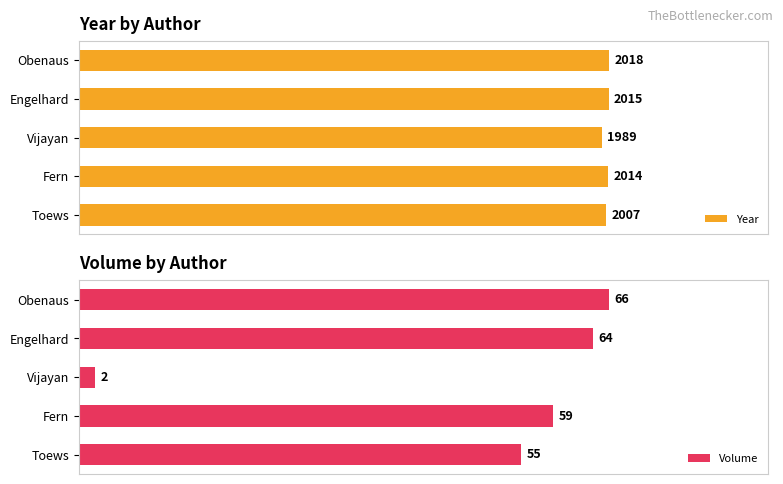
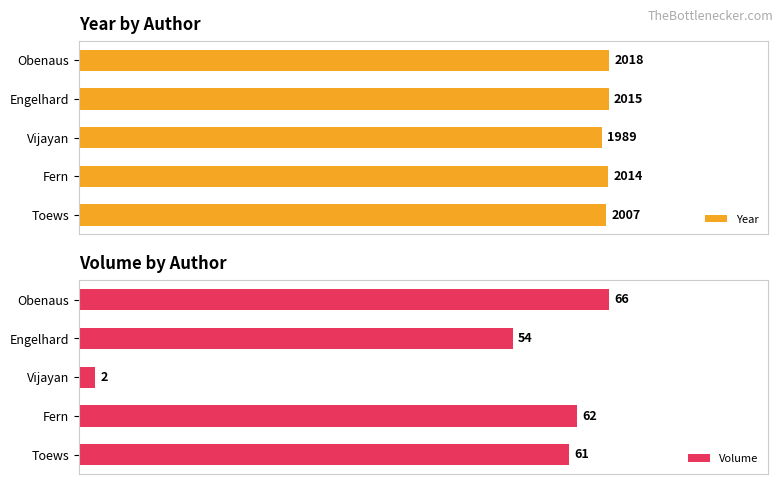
  {
    "Volume by Author": {
-     "Engelhard": 64,
-     "Fern": 59,
-     "Toews": 55
+     "Engelhard": 54,
+     "Fern": 62,
+     "Toews": 61
    }
  }
